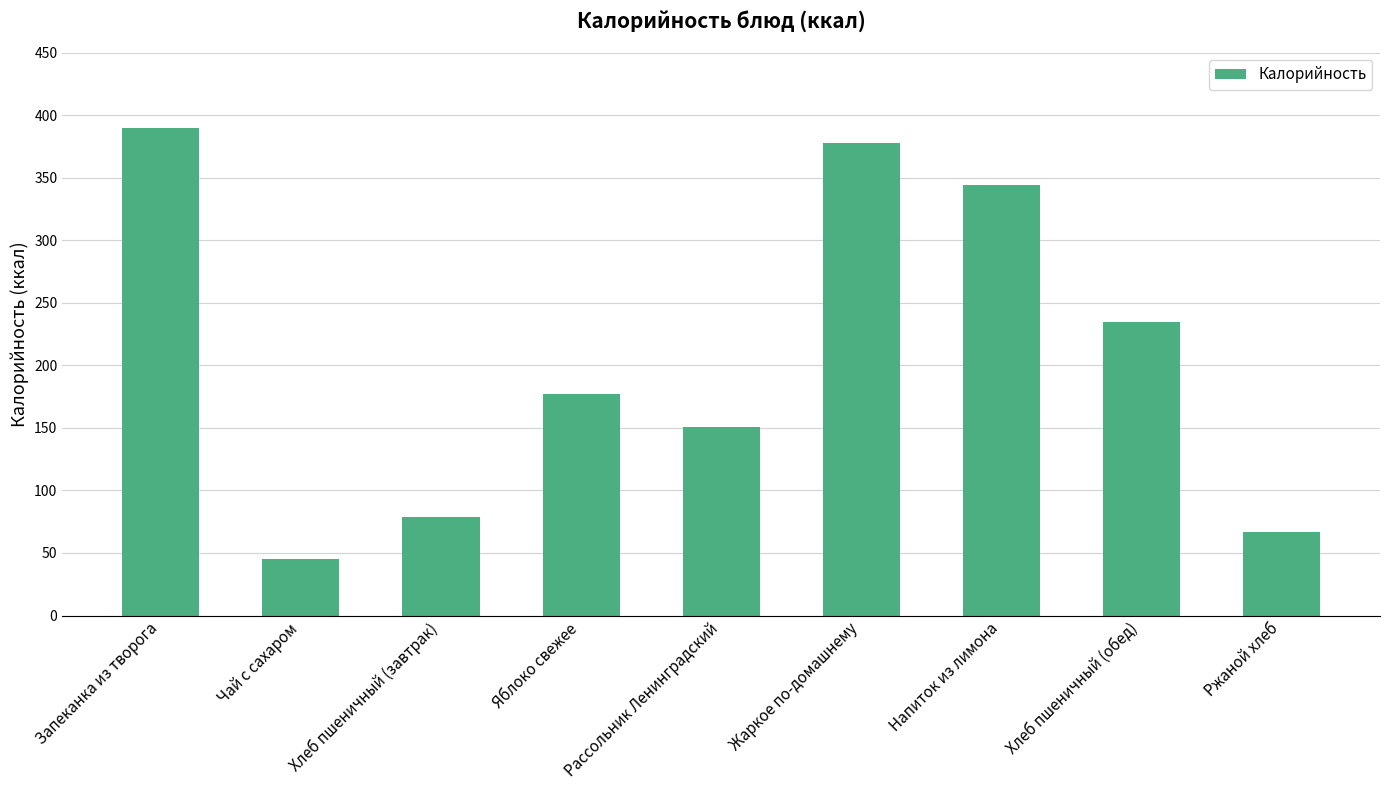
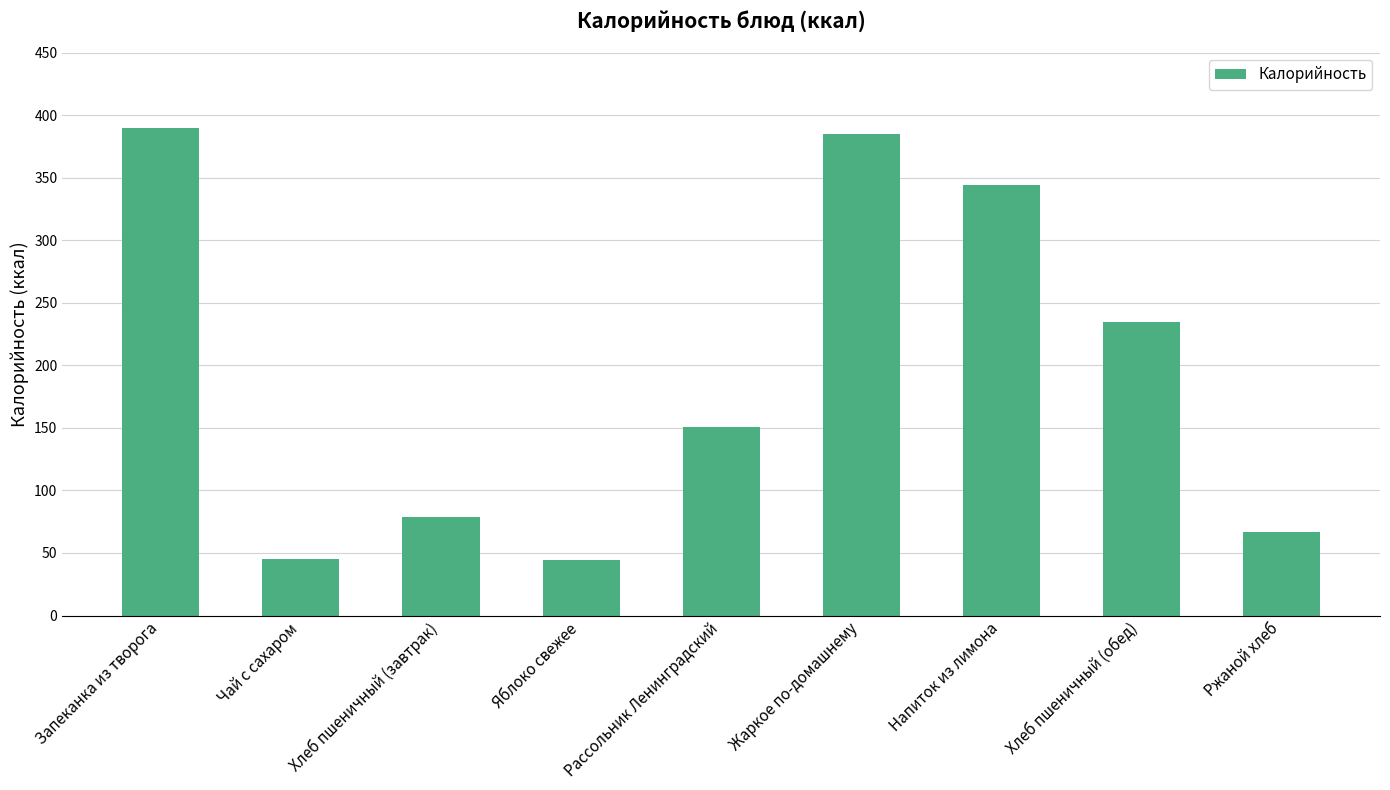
  {
    "Запеканка из творога": 390,
    "Чай с сахаром": 45,
    "Хлеб пшеничный (завтрак)": 79,
-   "Яблоко свежее": 177,
+   "Яблоко свежее": 44,
    "Рассольник Ленинградский": 151,
-   "Жаркое по-домашнему": 378,
+   "Жаркое по-домашнему": 385,
    "Напиток из лимона": 344,
    "Хлеб пшеничный (обед)": 235,
    "Ржаной хлеб": 67
  }
